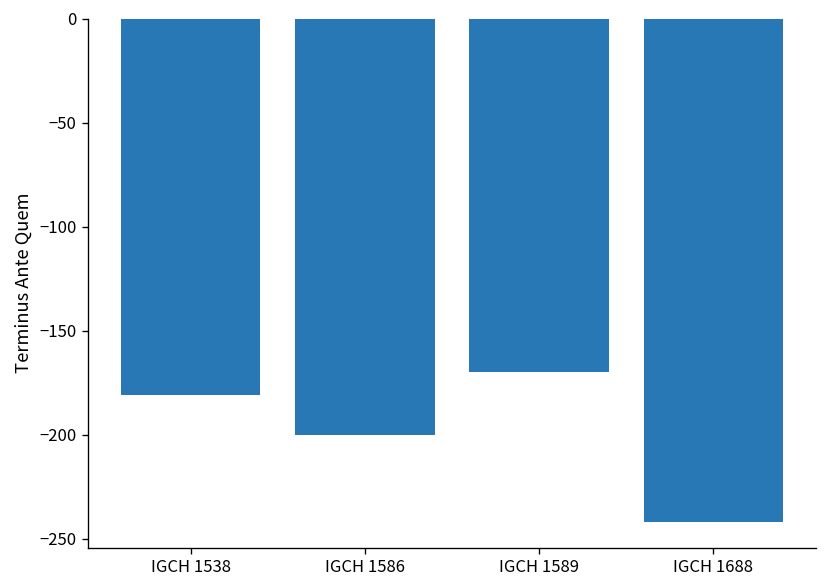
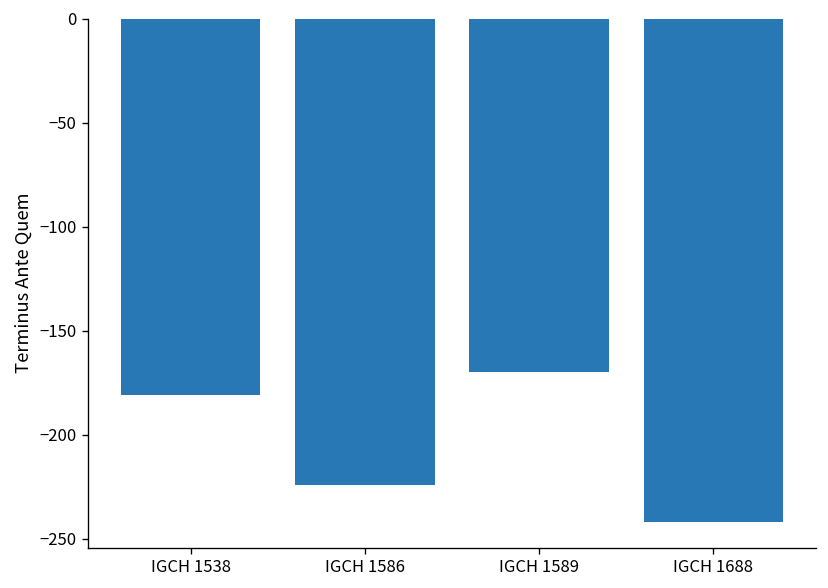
  {
    "IGCH 1538": -181,
-   "IGCH 1586": -200,
+   "IGCH 1586": -224,
    "IGCH 1589": -170,
    "IGCH 1688": -242
  }
